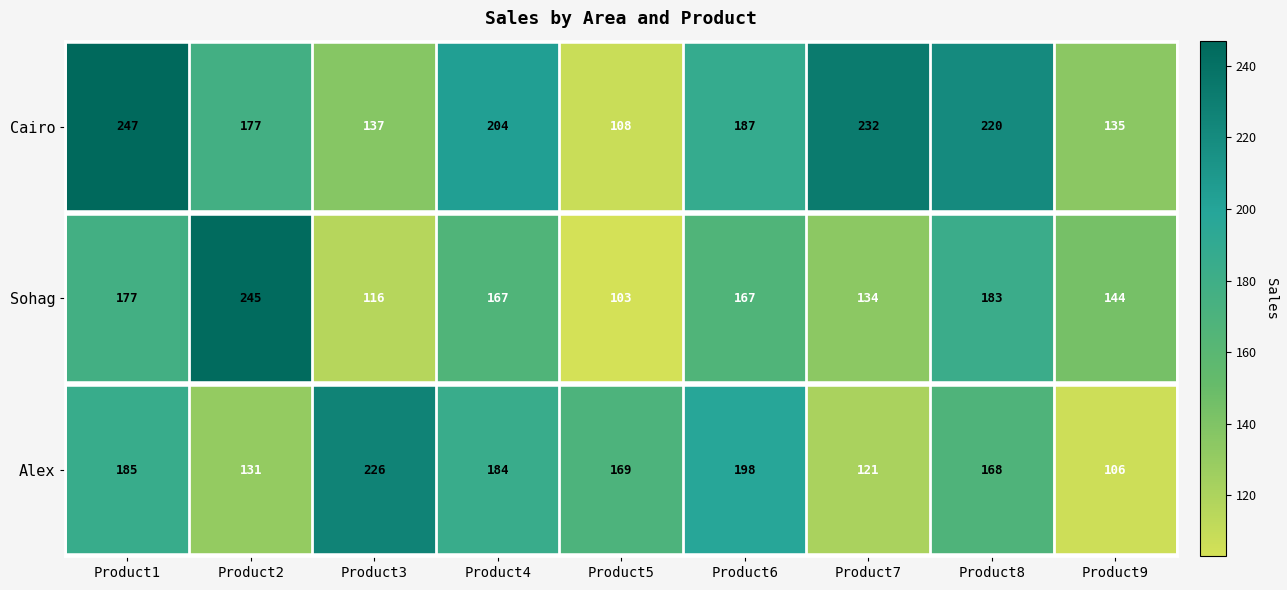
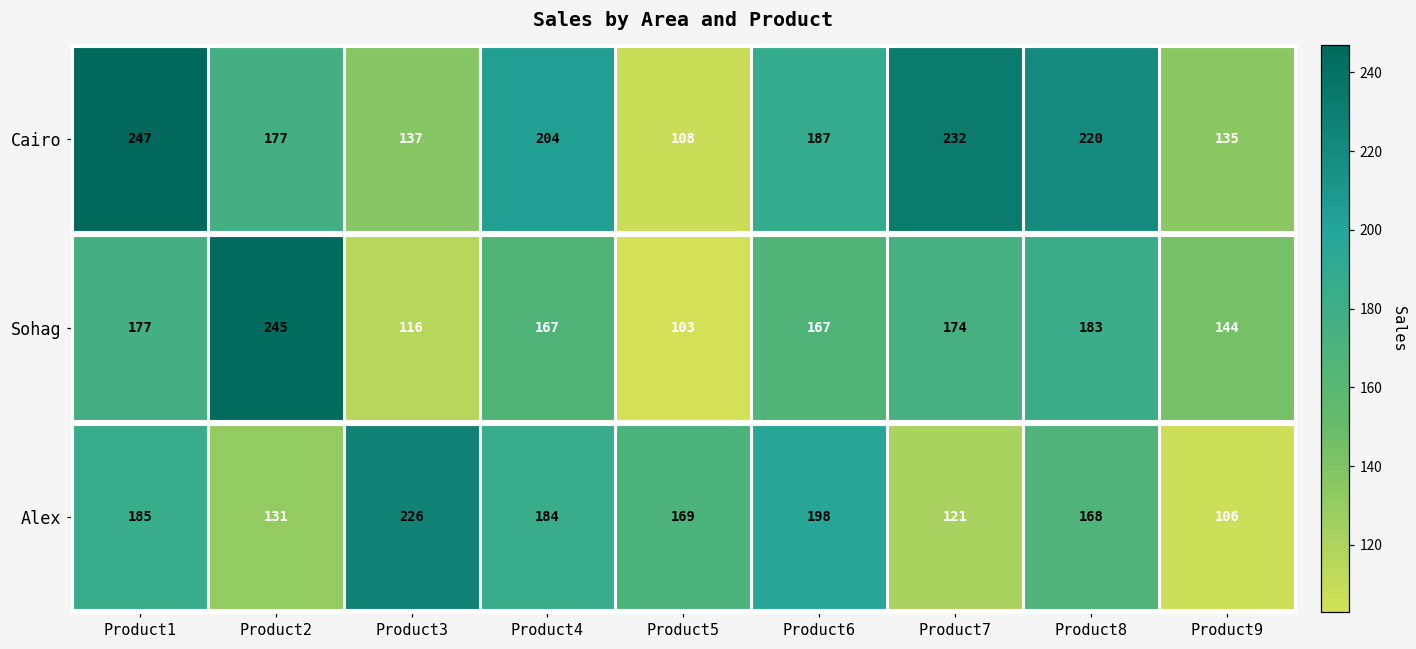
  {
    "Cairo": {
      "Product1": 247,
      "Product2": 177,
      "Product3": 137,
      "Product4": 204,
      "Product5": 108,
      "Product6": 187,
      "Product7": 232,
      "Product8": 220,
      "Product9": 135
    },
    "Sohag": {
      "Product1": 177,
      "Product2": 245,
      "Product3": 116,
      "Product4": 167,
      "Product5": 103,
      "Product6": 167,
-     "Product7": 134,
+     "Product7": 174,
      "Product8": 183,
      "Product9": 144
    },
    "Alex": {
      "Product1": 185,
      "Product2": 131,
      "Product3": 226,
      "Product4": 184,
      "Product5": 169,
      "Product6": 198,
      "Product7": 121,
      "Product8": 168,
      "Product9": 106
    }
  }
